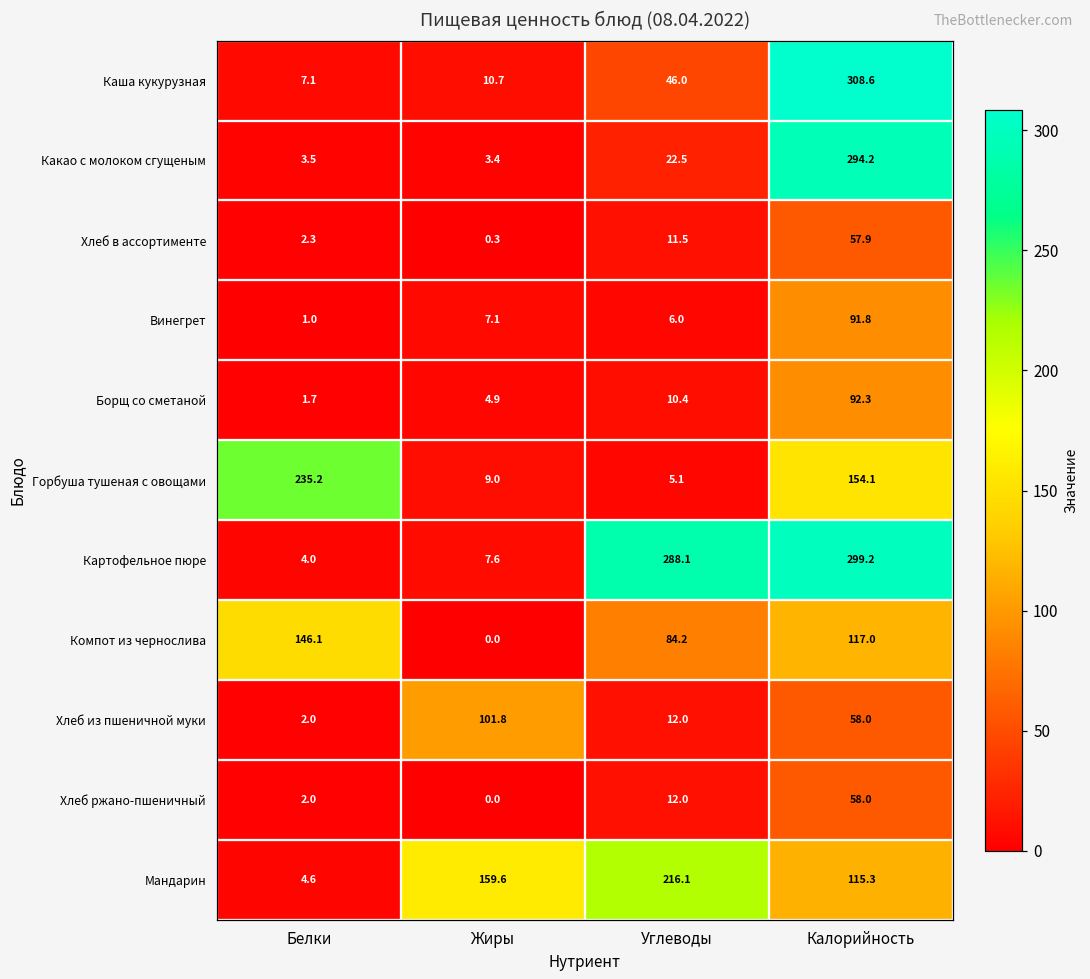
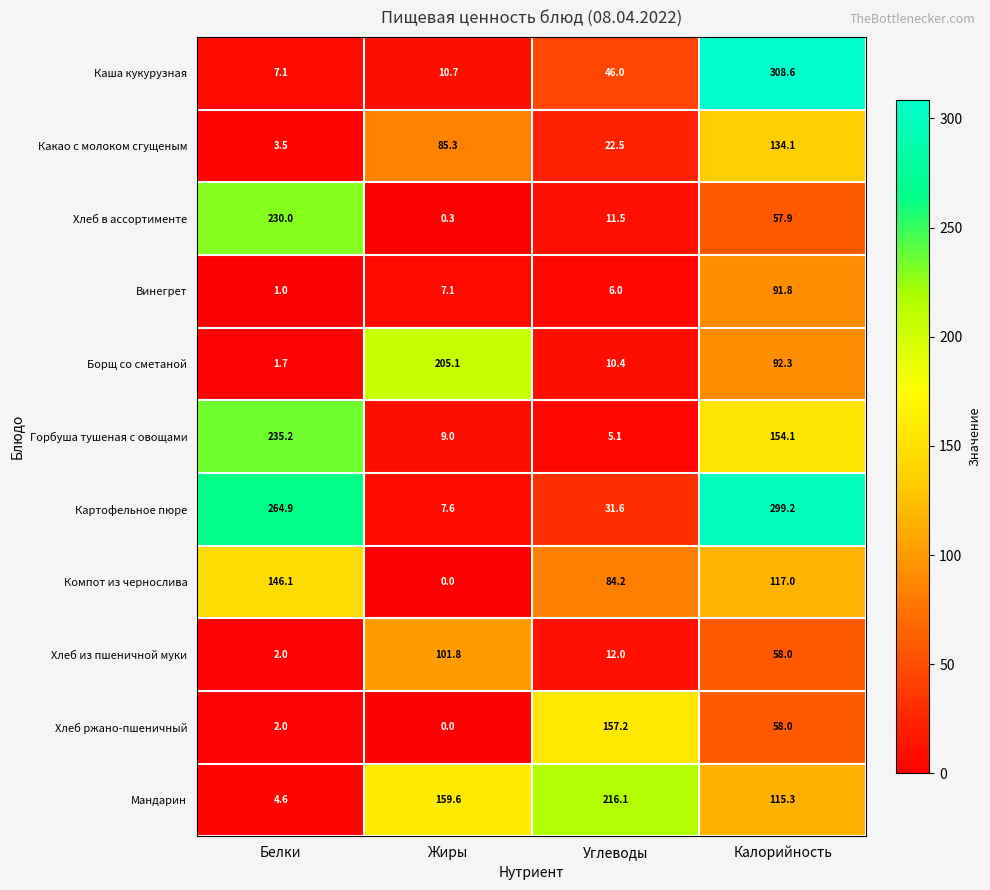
  {
    "Каша кукурузная": {
      "Белки": 7.1,
      "Жиры": 10.7,
      "Углеводы": 46.0,
      "Калорийность": 308.6
    },
    "Какао с молоком сгущеным": {
      "Белки": 3.5,
-     "Жиры": 3.4,
+     "Жиры": 85.3,
      "Углеводы": 22.5,
-     "Калорийность": 294.2
+     "Калорийность": 134.1
    },
    "Хлеб в ассортименте": {
-     "Белки": 2.3,
+     "Белки": 230.0,
      "Жиры": 0.3,
      "Углеводы": 11.5,
      "Калорийность": 57.9
    },
    "Винегрет": {
      "Белки": 1.0,
      "Жиры": 7.1,
      "Углеводы": 6.0,
      "Калорийность": 91.8
    },
    "Борщ со сметаной": {
      "Белки": 1.7,
-     "Жиры": 4.9,
+     "Жиры": 205.1,
      "Углеводы": 10.4,
      "Калорийность": 92.3
    },
    "Горбуша тушеная с овощами": {
      "Белки": 235.2,
      "Жиры": 9.0,
      "Углеводы": 5.1,
      "Калорийность": 154.1
    },
    "Картофельное пюре": {
-     "Белки": 4.0,
+     "Белки": 264.9,
      "Жиры": 7.6,
-     "Углеводы": 288.1,
+     "Углеводы": 31.6,
      "Калорийность": 299.2
    },
    "Компот из чернослива": {
      "Белки": 146.1,
      "Жиры": 0.0,
      "Углеводы": 84.2,
      "Калорийность": 117.0
    },
    "Хлеб из пшеничной муки": {
      "Белки": 2.0,
      "Жиры": 101.8,
      "Углеводы": 12.0,
      "Калорийность": 58.0
    },
    "Хлеб ржано-пшеничный": {
      "Белки": 2.0,
      "Жиры": 0.0,
-     "Углеводы": 12.0,
+     "Углеводы": 157.2,
      "Калорийность": 58.0
    },
    "Мандарин": {
      "Белки": 4.6,
      "Жиры": 159.6,
      "Углеводы": 216.1,
      "Калорийность": 115.3
    }
  }
